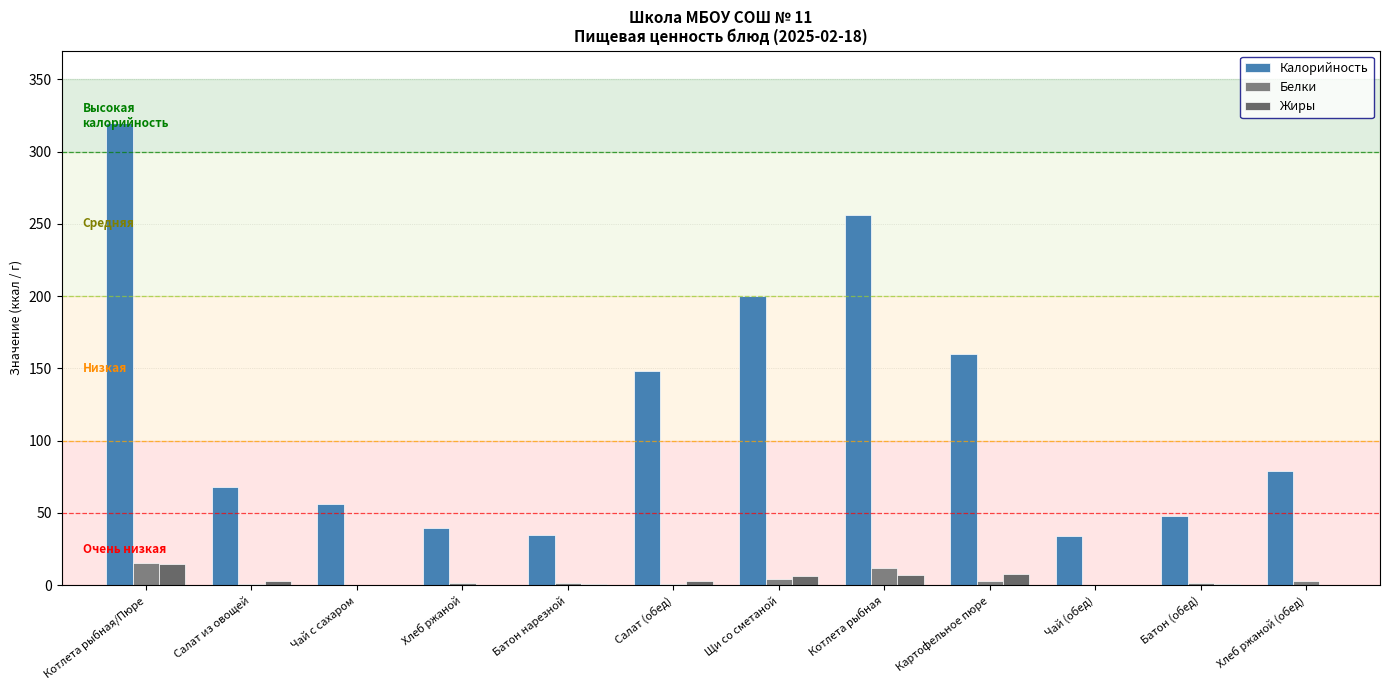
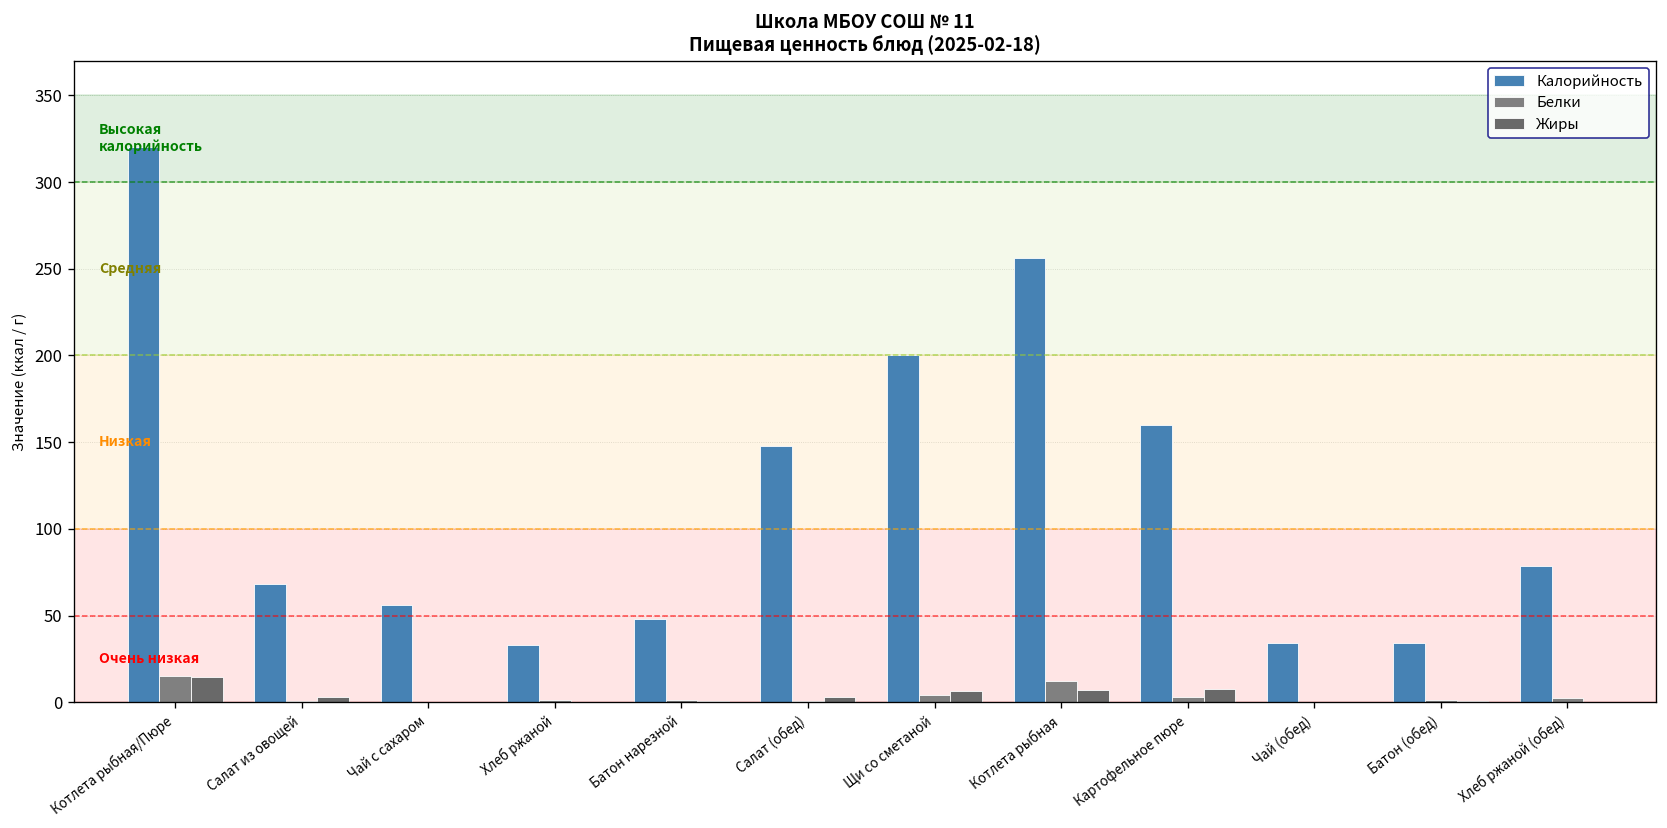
  {
    "Калорийность": {
      "Котлета рыбная/Пюре": 320,
      "Салат из овощей": 68,
      "Чай с сахаром": 56,
-     "Хлеб ржаной": 39,
-     "Батон нарезной": 35,
+     "Хлеб ржаной": 33,
+     "Батон нарезной": 48,
      "Салат (обед)": 148,
      "Щи со сметаной": 200,
      "Котлета рыбная": 256,
      "Картофельное пюре": 160,
      "Чай (обед)": 34,
-     "Батон (обед)": 48,
+     "Батон (обед)": 34,
      "Хлеб ржаной (обед)": 79
    }
  }
